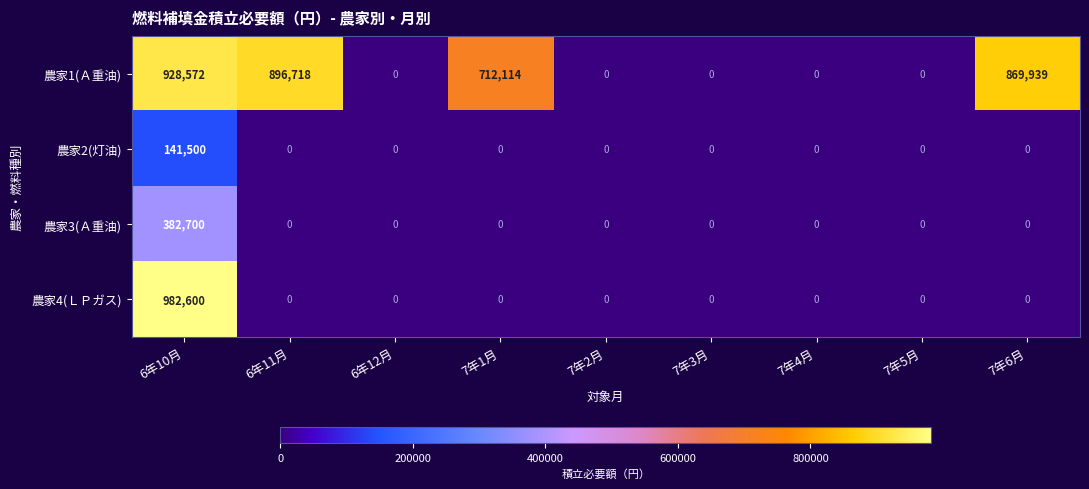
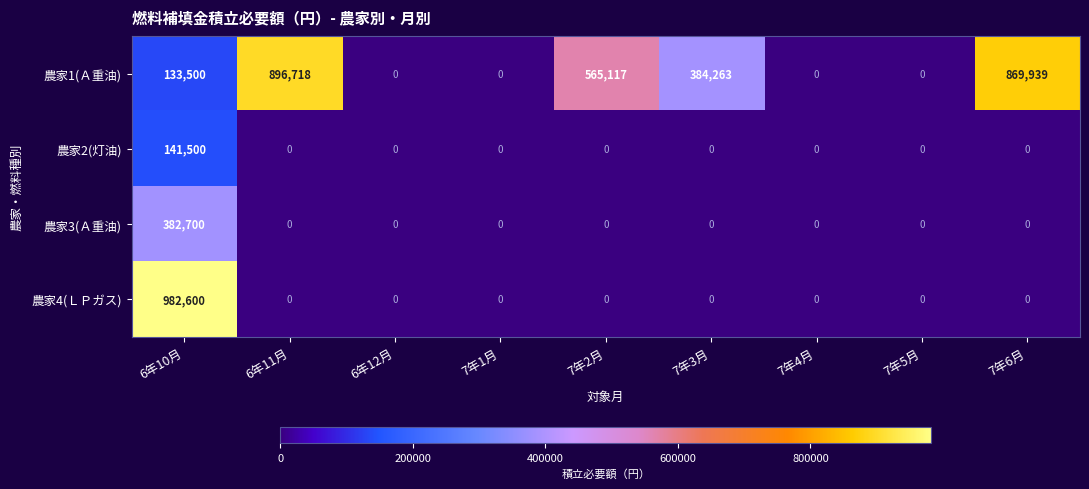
  {
    "農家1(Ａ重油)": {
-     "6年10月": "928,572",
+     "6年10月": "133,500",
      "6年11月": "896,718",
      "6年12月": "0",
-     "7年1月": "712,114",
-     "7年2月": "0",
-     "7年3月": "0",
+     "7年1月": "0",
+     "7年2月": "565,117",
+     "7年3月": "384,263",
      "7年4月": "0",
      "7年5月": "0",
      "7年6月": "869,939"
    },
    "農家2(灯油)": {
      "6年10月": "141,500",
      "6年11月": "0",
      "6年12月": "0",
      "7年1月": "0",
      "7年2月": "0",
      "7年3月": "0",
      "7年4月": "0",
      "7年5月": "0",
      "7年6月": "0"
    },
    "農家3(Ａ重油)": {
      "6年10月": "382,700",
      "6年11月": "0",
      "6年12月": "0",
      "7年1月": "0",
      "7年2月": "0",
      "7年3月": "0",
      "7年4月": "0",
      "7年5月": "0",
      "7年6月": "0"
    },
    "農家4(ＬＰガス)": {
      "6年10月": "982,600",
      "6年11月": "0",
      "6年12月": "0",
      "7年1月": "0",
      "7年2月": "0",
      "7年3月": "0",
      "7年4月": "0",
      "7年5月": "0",
      "7年6月": "0"
    }
  }
